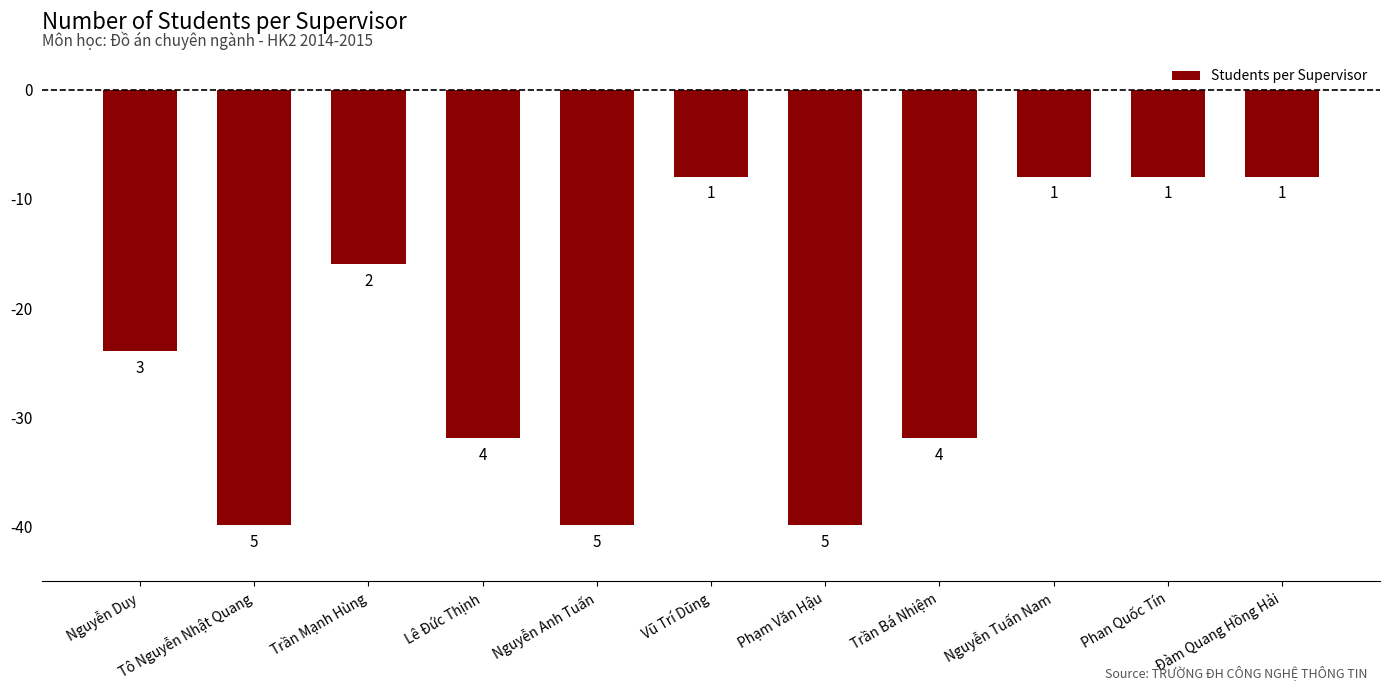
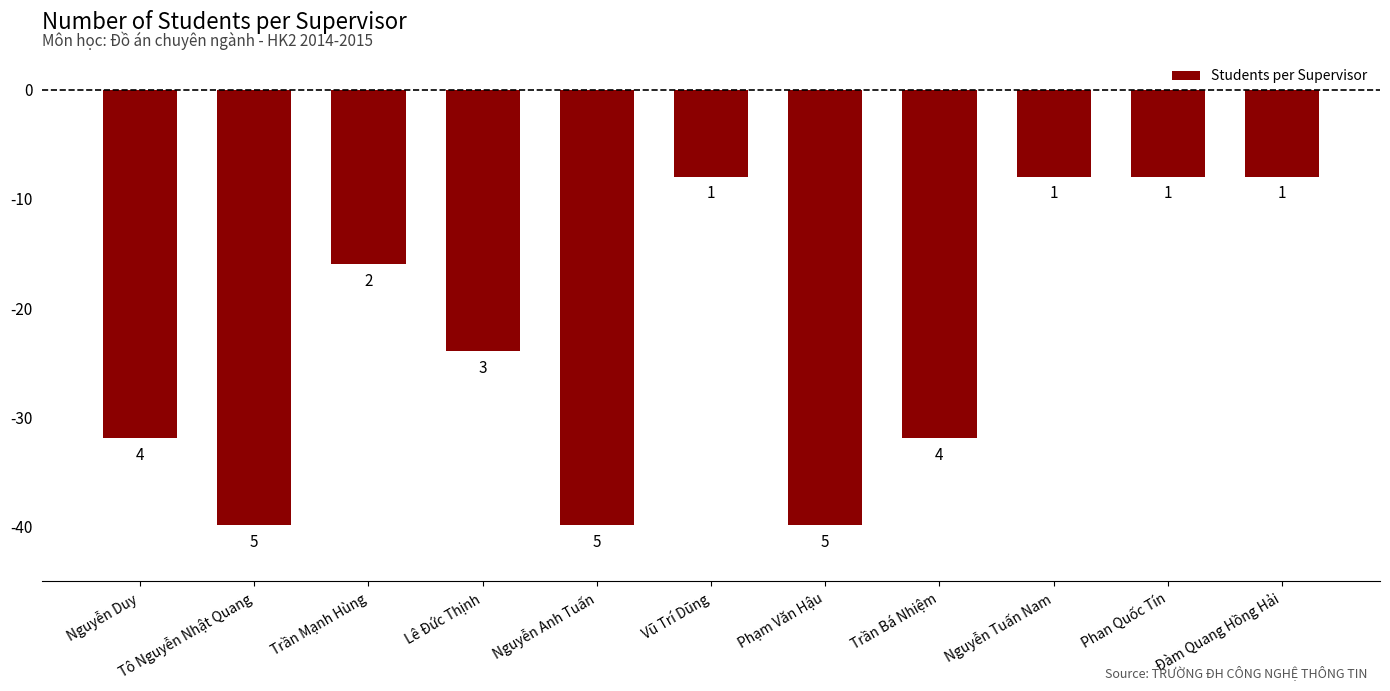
  {
-   "Nguyễn Duy": 3,
-   "Lê Đức Thịnh": 4
+   "Nguyễn Duy": 4,
+   "Lê Đức Thịnh": 3
  }
